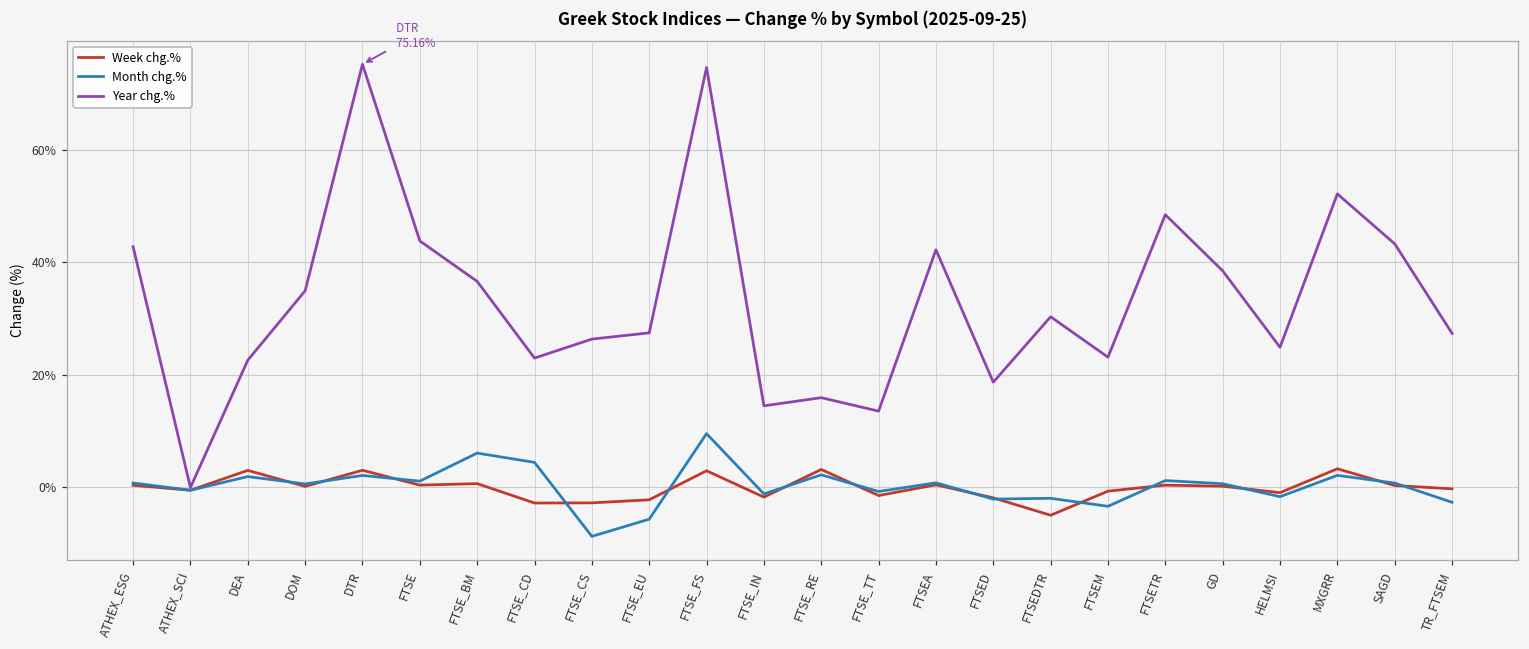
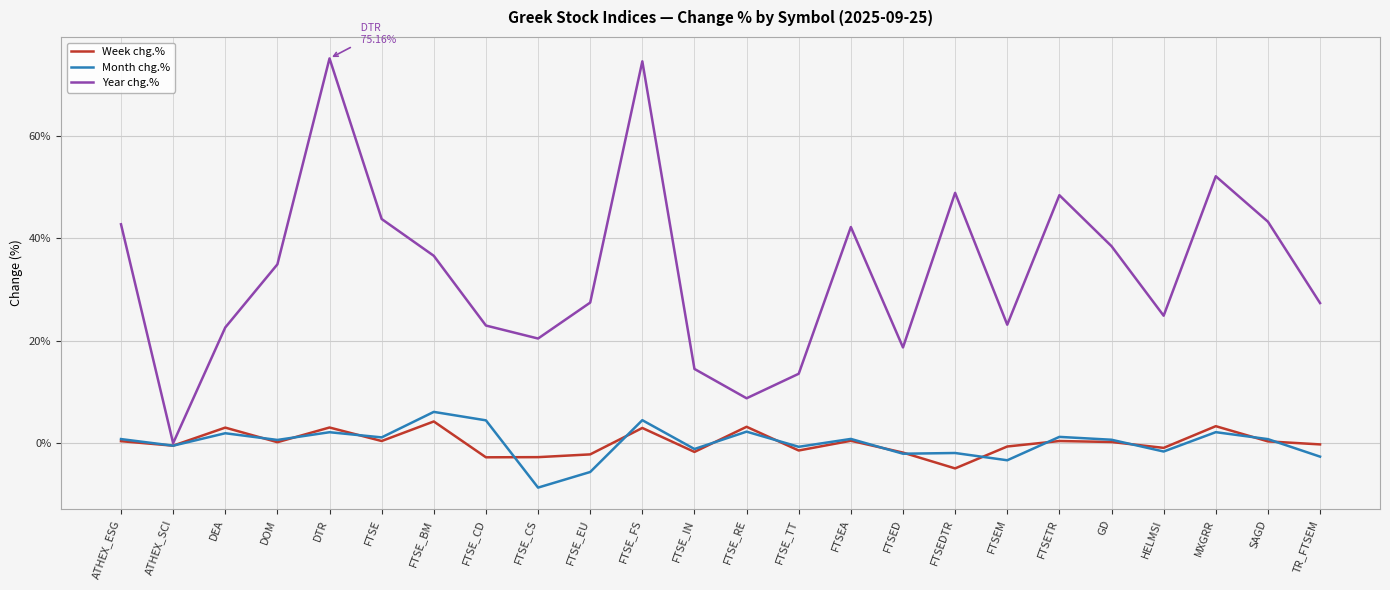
  {
    "Week chg.%": {
      "DEA": "3%",
      "DTR": "3%",
      "FTSE": "0%",
-     "FTSE_BM": "1%",
+     "FTSE_BM": "4%",
      "FTSE_CD": "-3%",
      "FTSE_CS": "-3%",
      "FTSE_EU": "-2%",
      "FTSE_FS": "3%",
      "FTSE_IN": "-2%",
      "FTSE_RE": "3%",
      "FTSE_TT": "-1%",
      "FTSEDTR": "-5%",
      "FTSEM": "-1%",
      "FTSETR": "0%",
      "HELMSI": "-1%",
      "MXGRR": "3%",
      "TR_FTSEM": "0%"
    },
    "Month chg.%": {
      "DEA": "2%",
      "DTR": "2%",
      "FTSE": "1%",
      "FTSE_BM": "6%",
      "FTSE_CD": "4%",
      "FTSE_CS": "-9%",
      "FTSE_EU": "-6%",
-     "FTSE_FS": "10%",
+     "FTSE_FS": "4%",
      "FTSE_IN": "-1%",
      "FTSE_RE": "2%",
      "FTSE_TT": "-1%",
      "FTSEDTR": "-2%",
      "FTSEM": "-3%",
      "FTSETR": "1%",
      "HELMSI": "-2%",
      "MXGRR": "2%",
      "TR_FTSEM": "-3%"
    },
    "Year chg.%": {
      "ATHEX_ESG": "43%",
      "DEA": "23%",
      "DOM": "35%",
      "FTSE": "44%",
      "FTSE_BM": "37%",
      "FTSE_CD": "23%",
-     "FTSE_CS": "26%",
+     "FTSE_CS": "20%",
      "FTSE_EU": "27%",
      "FTSE_FS": "75%",
      "FTSE_IN": "15%",
-     "FTSE_RE": "16%",
+     "FTSE_RE": "9%",
      "FTSE_TT": "14%",
      "FTSEA": "42%",
      "FTSED": "19%",
-     "FTSEDTR": "30%",
+     "FTSEDTR": "49%",
      "FTSEM": "23%",
      "FTSETR": "48%",
      "GD": "38%",
      "HELMSI": "25%",
      "MXGRR": "52%",
      "SAGD": "43%",
      "TR_FTSEM": "27%"
    }
  }
